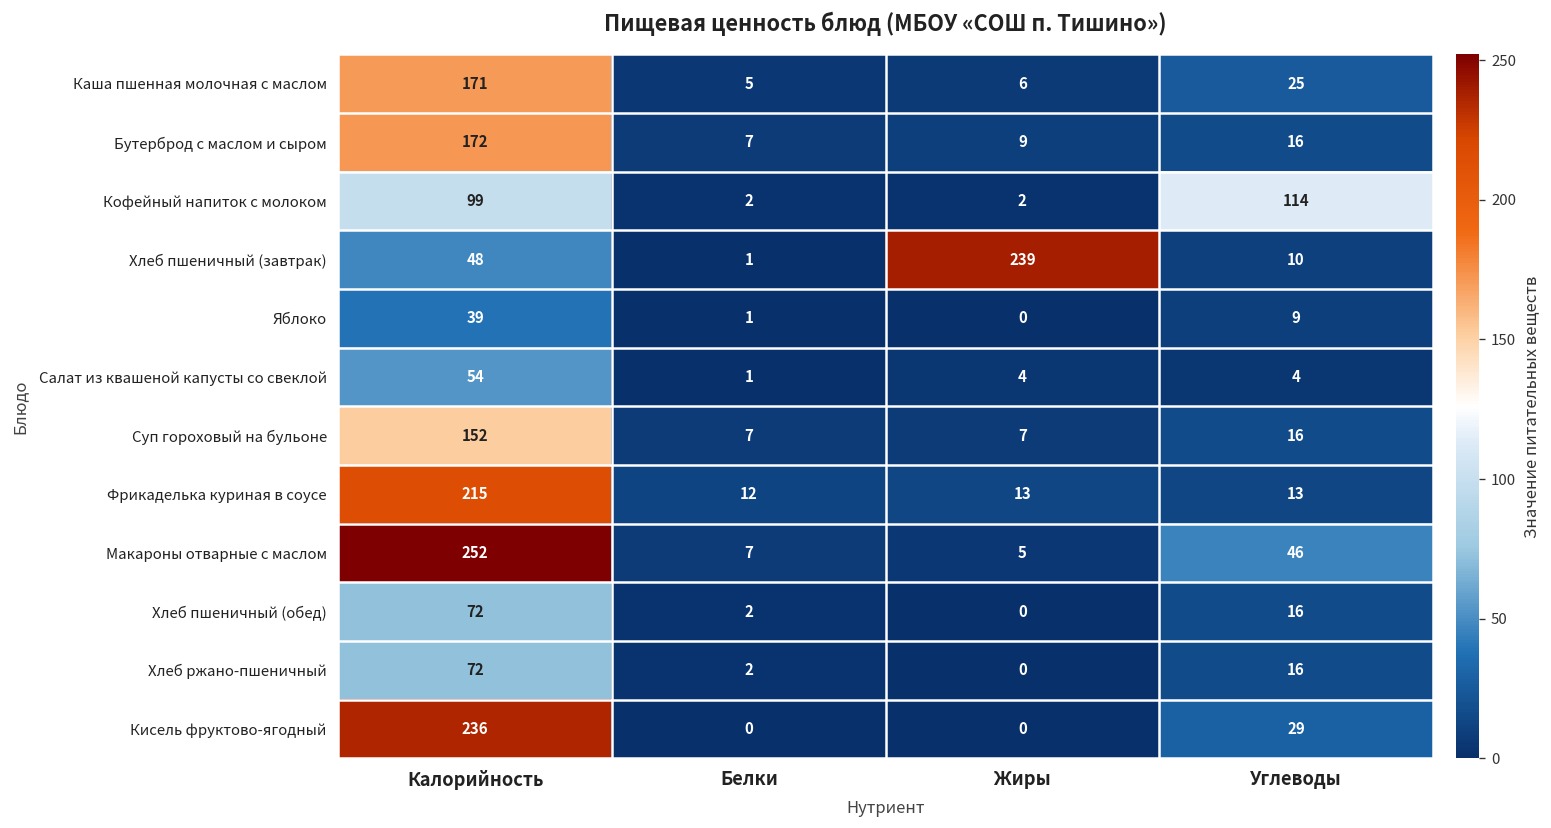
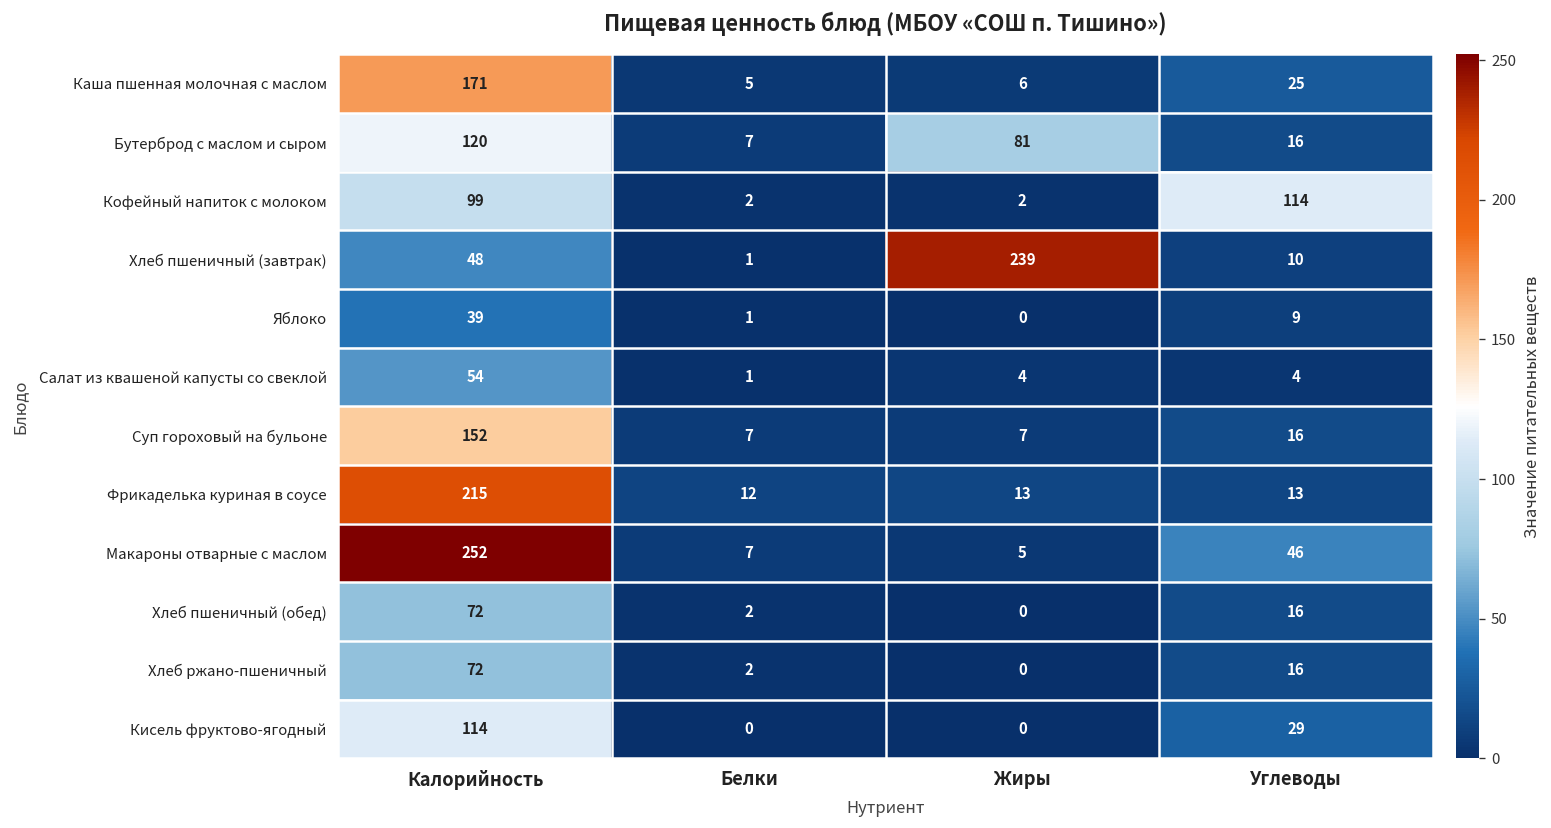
  {
    "Каша пшенная молочная с маслом": {
      "Калорийность": 171,
      "Белки": 5,
      "Жиры": 6,
      "Углеводы": 25
    },
    "Бутерброд с маслом и сыром": {
-     "Калорийность": 172,
+     "Калорийность": 120,
      "Белки": 7,
-     "Жиры": 9,
+     "Жиры": 81,
      "Углеводы": 16
    },
    "Кофейный напиток с молоком": {
      "Калорийность": 99,
      "Белки": 2,
      "Жиры": 2,
      "Углеводы": 114
    },
    "Хлеб пшеничный (завтрак)": {
      "Калорийность": 48,
      "Белки": 1,
      "Жиры": 239,
      "Углеводы": 10
    },
    "Яблоко": {
      "Калорийность": 39,
      "Белки": 1,
      "Жиры": 0,
      "Углеводы": 9
    },
    "Салат из квашеной капусты со свеклой": {
      "Калорийность": 54,
      "Белки": 1,
      "Жиры": 4,
      "Углеводы": 4
    },
    "Суп гороховый на бульоне": {
      "Калорийность": 152,
      "Белки": 7,
      "Жиры": 7,
      "Углеводы": 16
    },
    "Фрикаделька куриная в соусе": {
      "Калорийность": 215,
      "Белки": 12,
      "Жиры": 13,
      "Углеводы": 13
    },
    "Макароны отварные с маслом": {
      "Калорийность": 252,
      "Белки": 7,
      "Жиры": 5,
      "Углеводы": 46
    },
    "Хлеб пшеничный (обед)": {
      "Калорийность": 72,
      "Белки": 2,
      "Жиры": 0,
      "Углеводы": 16
    },
    "Хлеб ржано-пшеничный": {
      "Калорийность": 72,
      "Белки": 2,
      "Жиры": 0,
      "Углеводы": 16
    },
    "Кисель фруктово-ягодный": {
-     "Калорийность": 236,
+     "Калорийность": 114,
      "Белки": 0,
      "Жиры": 0,
      "Углеводы": 29
    }
  }
